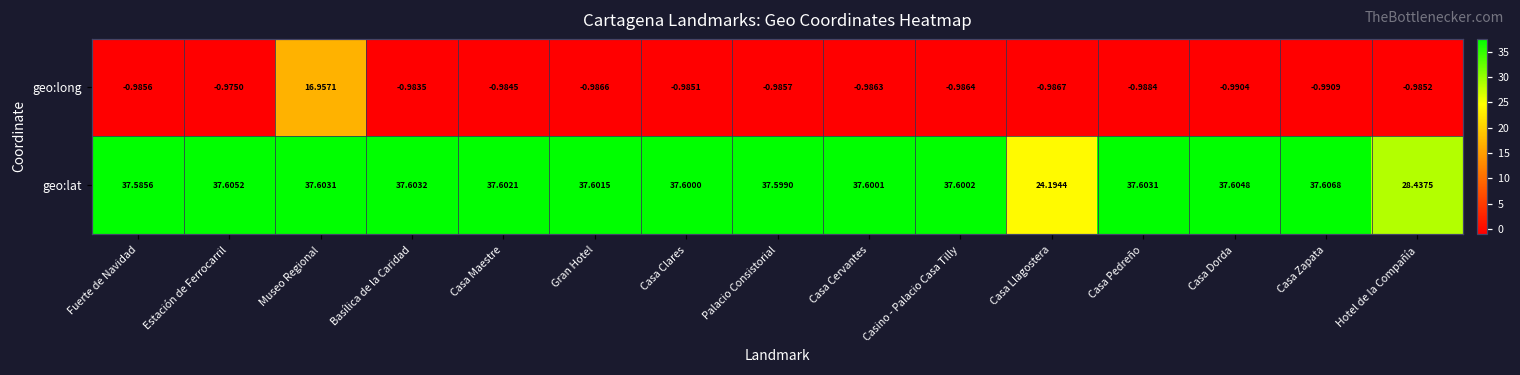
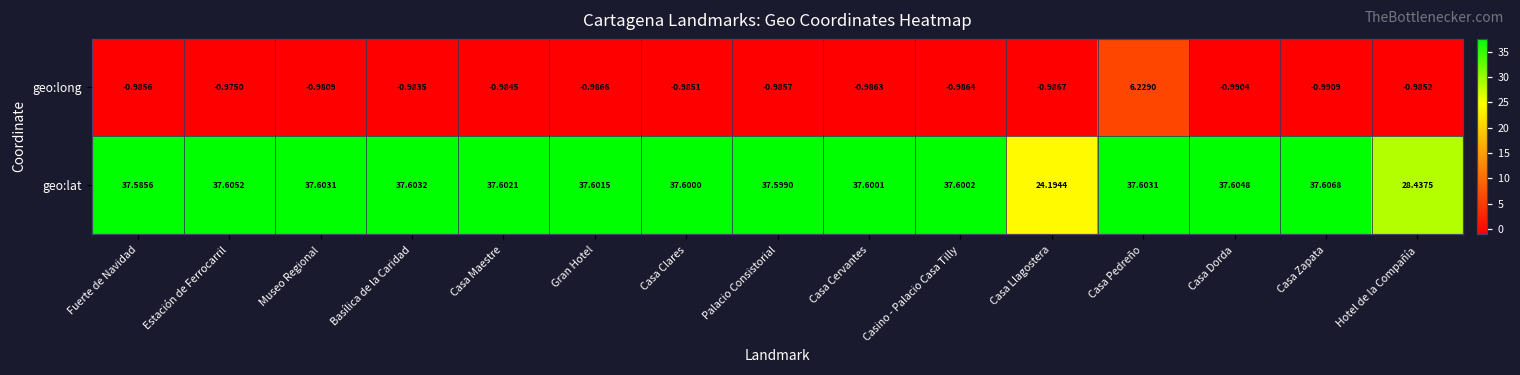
  {
    "geo:long": {
      "Fuerte de Navidad": -0.9856,
      "Estación de Ferrocarril": -0.9750,
-     "Museo Regional": 16.9571,
+     "Museo Regional": -0.9809,
      "Basílica de la Caridad": -0.9835,
      "Casa Maestre": -0.9845,
      "Gran Hotel": -0.9866,
      "Casa Clares": -0.9851,
      "Palacio Consistorial": -0.9857,
      "Casa Cervantes": -0.9863,
      "Casino - Palacio Casa Tilly": -0.9864,
      "Casa Llagostera": -0.9867,
-     "Casa Pedreño": -0.9884,
+     "Casa Pedreño": 6.2290,
      "Casa Dorda": -0.9904,
      "Casa Zapata": -0.9909,
      "Hotel de la Compañía": -0.9852
    },
    "geo:lat": {
      "Fuerte de Navidad": 37.5856,
      "Estación de Ferrocarril": 37.6052,
      "Museo Regional": 37.6031,
      "Basílica de la Caridad": 37.6032,
      "Casa Maestre": 37.6021,
      "Gran Hotel": 37.6015,
      "Casa Clares": 37.6000,
      "Palacio Consistorial": 37.5990,
      "Casa Cervantes": 37.6001,
      "Casino - Palacio Casa Tilly": 37.6002,
      "Casa Llagostera": 24.1944,
      "Casa Pedreño": 37.6031,
      "Casa Dorda": 37.6048,
      "Casa Zapata": 37.6068,
      "Hotel de la Compañía": 28.4375
    }
  }
